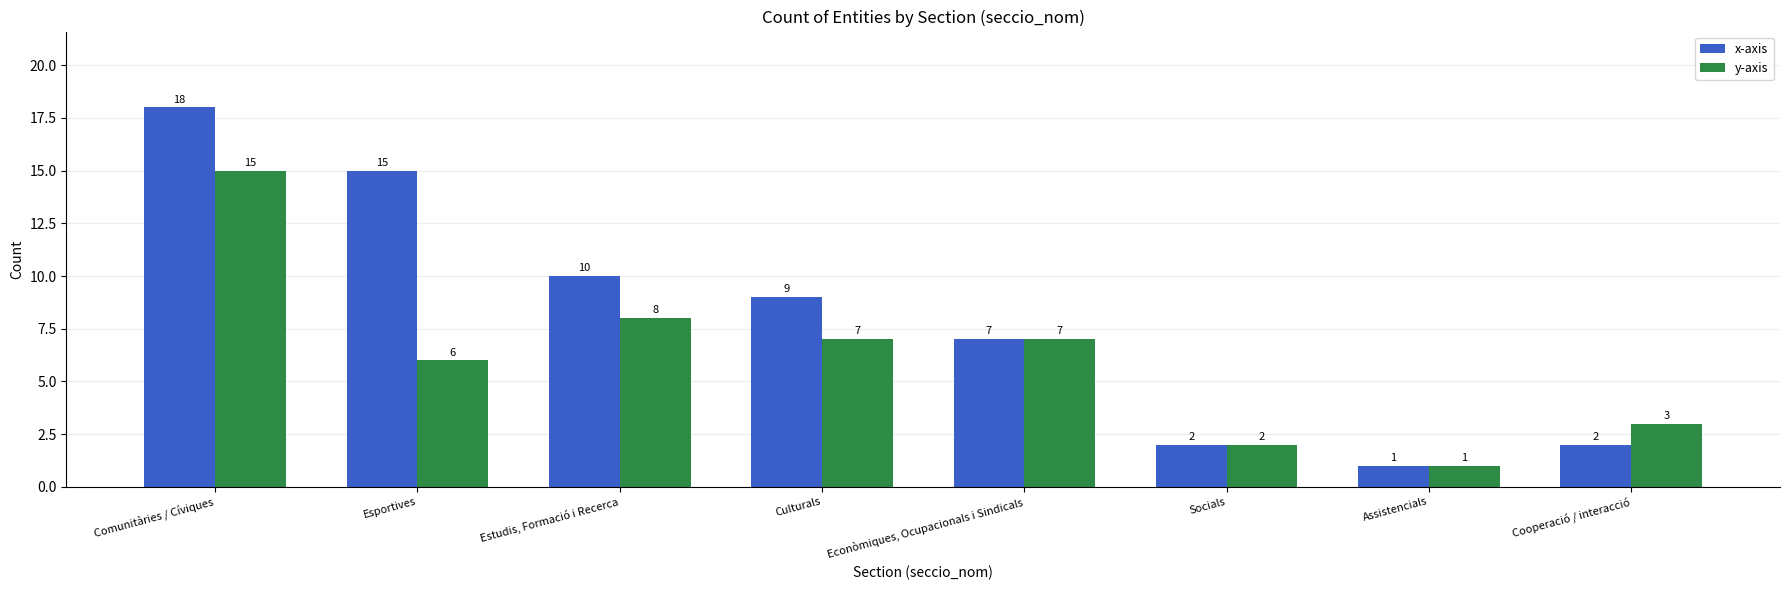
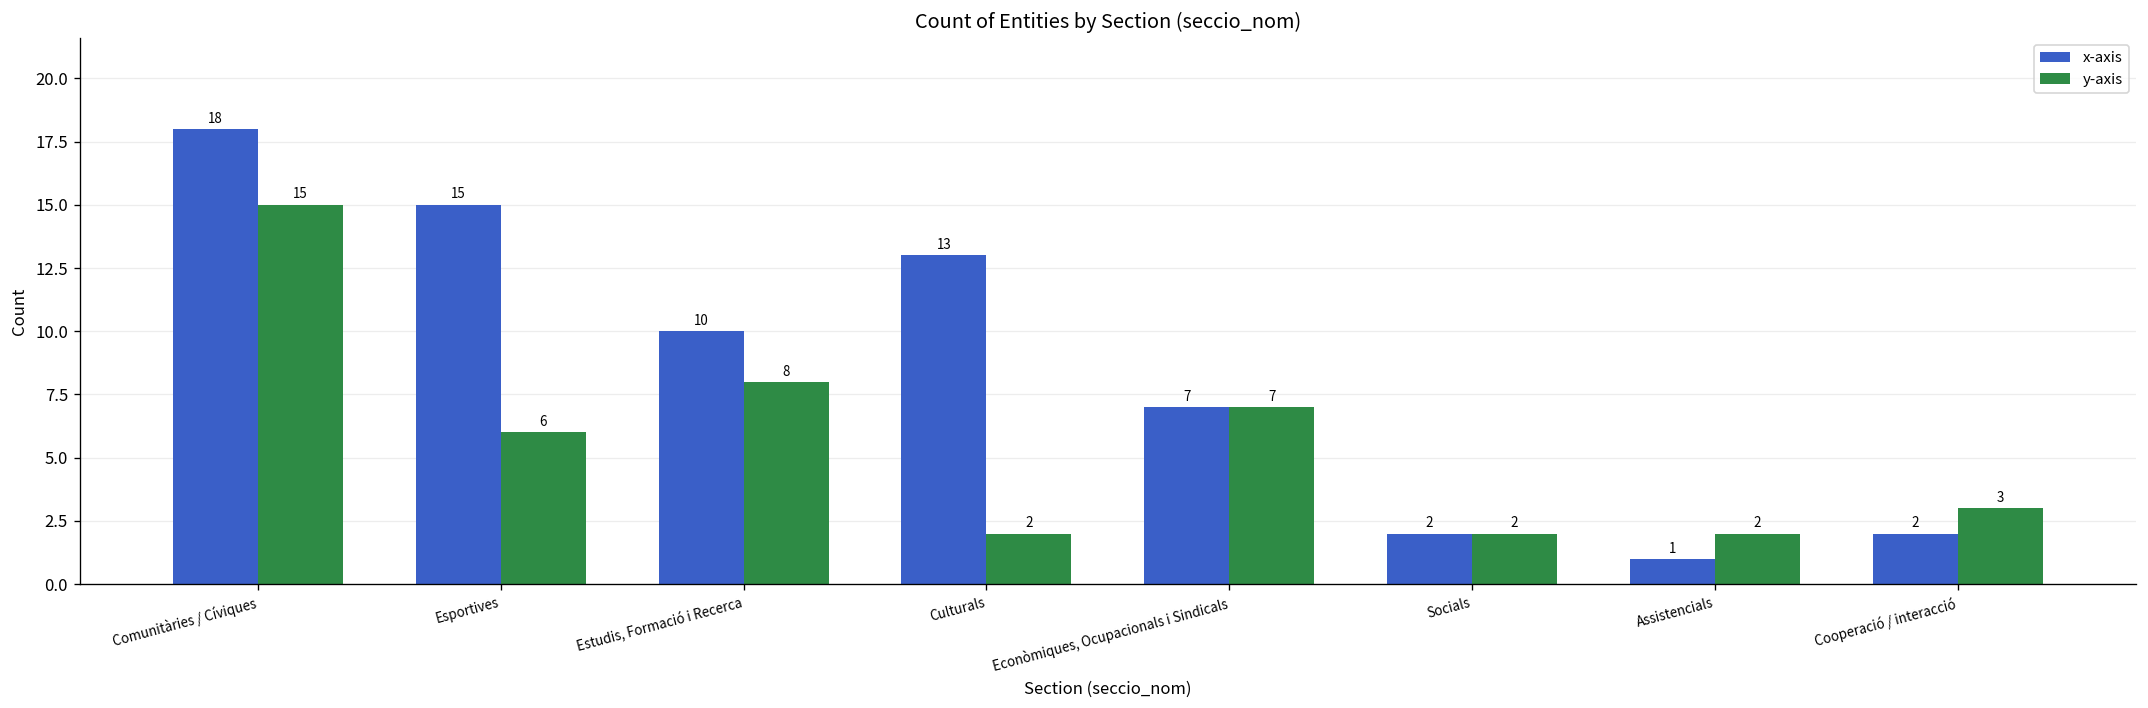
  {
    "x-axis": {
      "Comunitàries / Cíviques": 18,
      "Esportives": 15,
      "Estudis, Formació i Recerca": 10,
-     "Culturals": 9,
+     "Culturals": 13,
      "Econòmiques, Ocupacionals i Sindicals": 7,
      "Socials": 2,
      "Assistencials": 1,
      "Cooperació / interacció": 2
    },
    "y-axis": {
      "Comunitàries / Cíviques": 15,
      "Esportives": 6,
      "Estudis, Formació i Recerca": 8,
-     "Culturals": 7,
+     "Culturals": 2,
      "Econòmiques, Ocupacionals i Sindicals": 7,
      "Socials": 2,
-     "Assistencials": 1,
+     "Assistencials": 2,
      "Cooperació / interacció": 3
    }
  }
